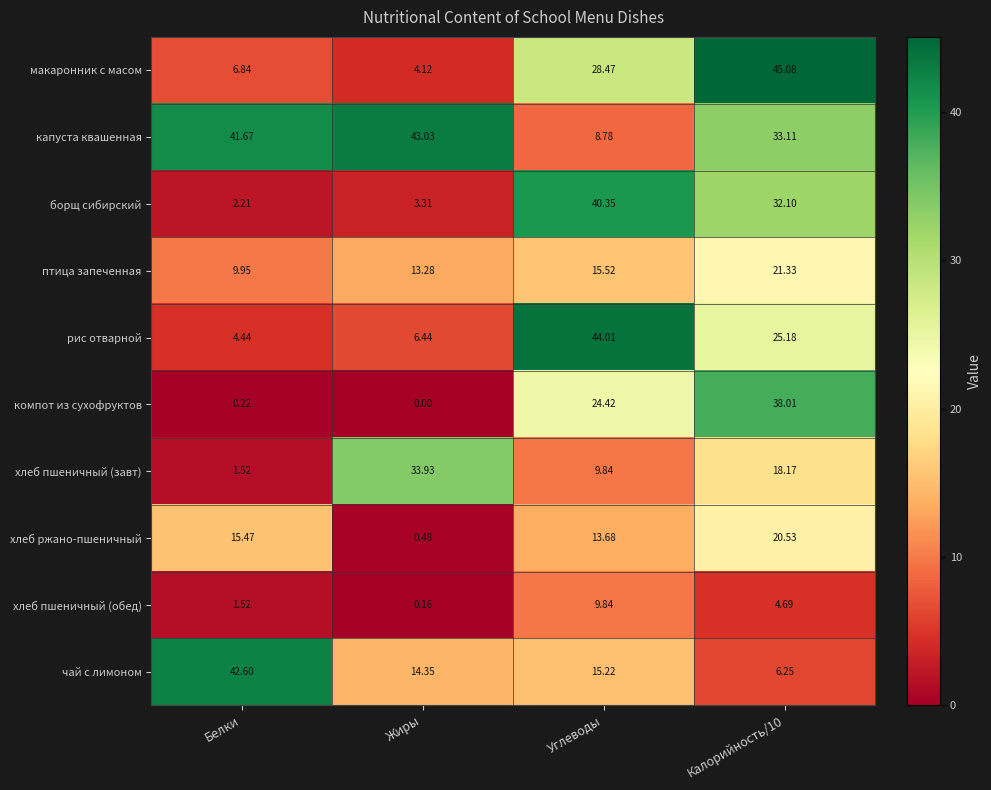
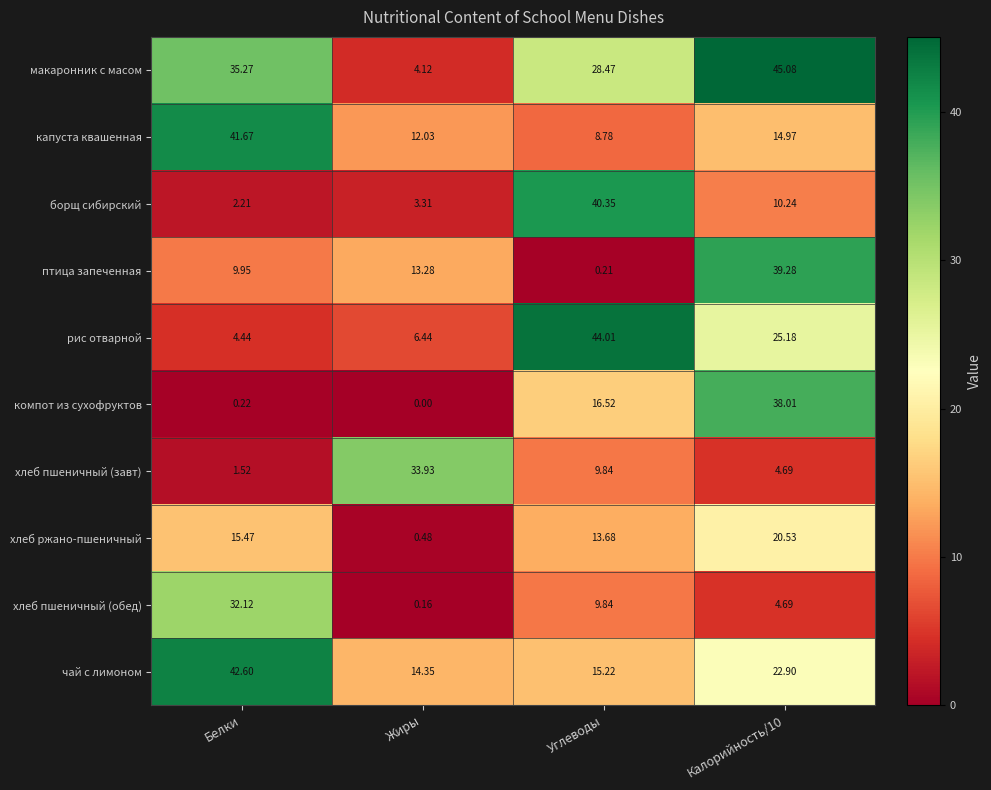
  {
    "макаронник с масом": {
-     "Белки": 6.84,
+     "Белки": 35.27,
      "Жиры": 4.12,
      "Углеводы": 28.47,
      "Калорийность/10": 45.08
    },
    "капуста квашенная": {
      "Белки": 41.67,
-     "Жиры": 43.03,
+     "Жиры": 12.03,
      "Углеводы": 8.78,
-     "Калорийность/10": 33.11
+     "Калорийность/10": 14.97
    },
    "борщ сибирский": {
      "Белки": 2.21,
      "Жиры": 3.31,
      "Углеводы": 40.35,
-     "Калорийность/10": 32.10
+     "Калорийность/10": 10.24
    },
    "птица запеченная": {
      "Белки": 9.95,
      "Жиры": 13.28,
-     "Углеводы": 15.52,
-     "Калорийность/10": 21.33
+     "Углеводы": 0.21,
+     "Калорийность/10": 39.28
    },
    "рис отварной": {
      "Белки": 4.44,
      "Жиры": 6.44,
      "Углеводы": 44.01,
      "Калорийность/10": 25.18
    },
    "компот из сухофруктов": {
      "Белки": 0.22,
      "Жиры": 0.00,
-     "Углеводы": 24.42,
+     "Углеводы": 16.52,
      "Калорийность/10": 38.01
    },
    "хлеб пшеничный (завт)": {
      "Белки": 1.52,
      "Жиры": 33.93,
      "Углеводы": 9.84,
-     "Калорийность/10": 18.17
+     "Калорийность/10": 4.69
    },
    "хлеб ржано-пшеничный": {
      "Белки": 15.47,
      "Жиры": 0.48,
      "Углеводы": 13.68,
      "Калорийность/10": 20.53
    },
    "хлеб пшеничный (обед)": {
-     "Белки": 1.52,
+     "Белки": 32.12,
      "Жиры": 0.16,
      "Углеводы": 9.84,
      "Калорийность/10": 4.69
    },
    "чай с лимоном": {
      "Белки": 42.60,
      "Жиры": 14.35,
      "Углеводы": 15.22,
-     "Калорийность/10": 6.25
+     "Калорийность/10": 22.90
    }
  }
